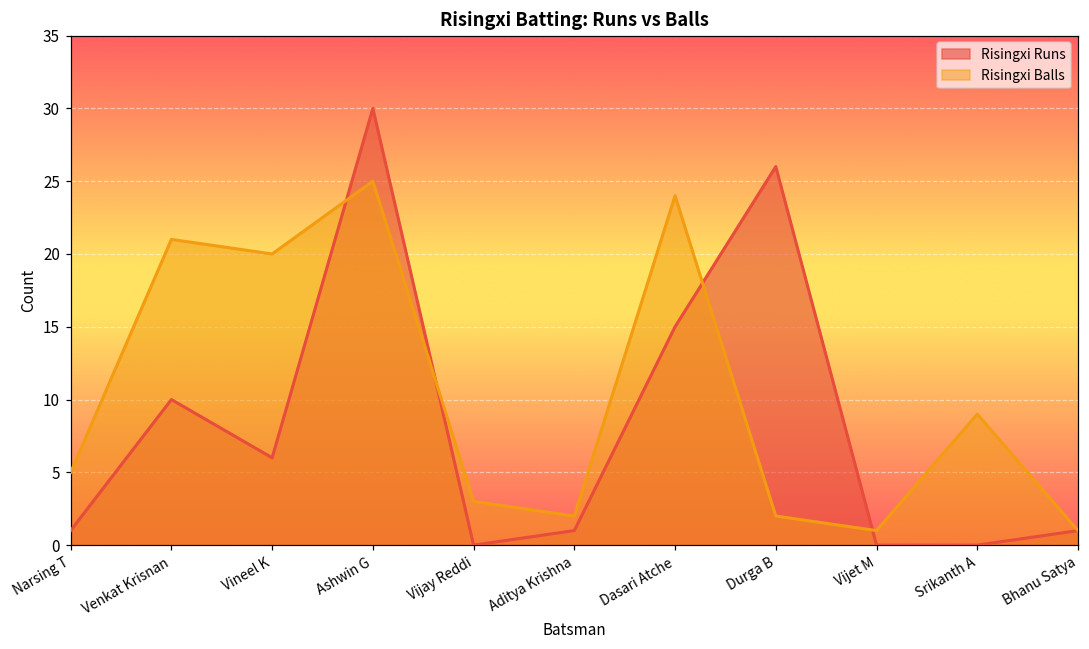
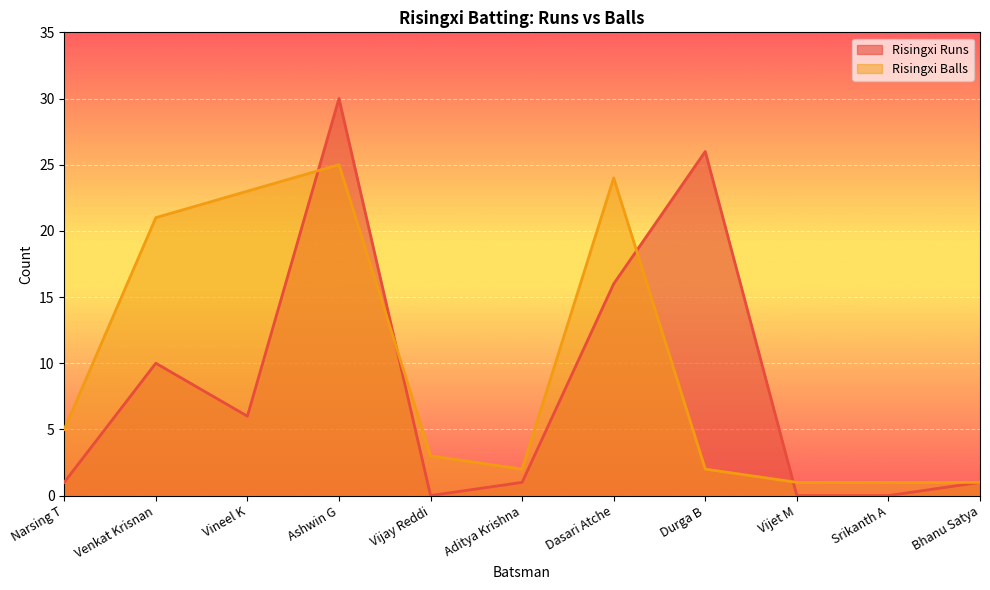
  {
    "Risingxi Runs": {
      "Narsing T": 1,
      "Venkat Krisnan": 10,
      "Vineel K": 6,
      "Ashwin G": 30,
      "Vijay Reddi": 0,
      "Aditya Krishna": 1,
-     "Dasari Atche": 15,
+     "Dasari Atche": 16,
      "Durga B": 26,
      "Vijet M": 0,
      "Srikanth A": 0
    },
    "Risingxi Balls": {
      "Narsing T": 5,
      "Venkat Krisnan": 21,
-     "Vineel K": 20,
+     "Vineel K": 23,
      "Ashwin G": 25,
      "Vijay Reddi": 3,
      "Aditya Krishna": 2,
      "Dasari Atche": 24,
      "Durga B": 2,
      "Vijet M": 1,
-     "Srikanth A": 9
+     "Srikanth A": 1
    }
  }
